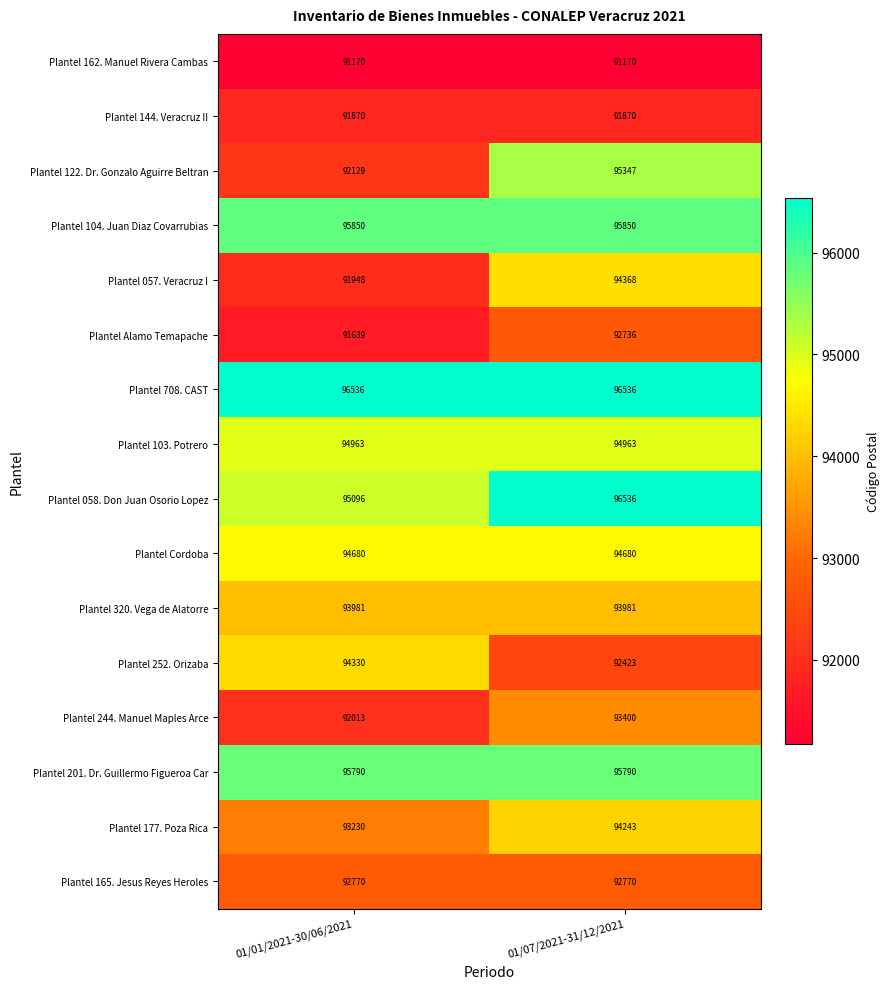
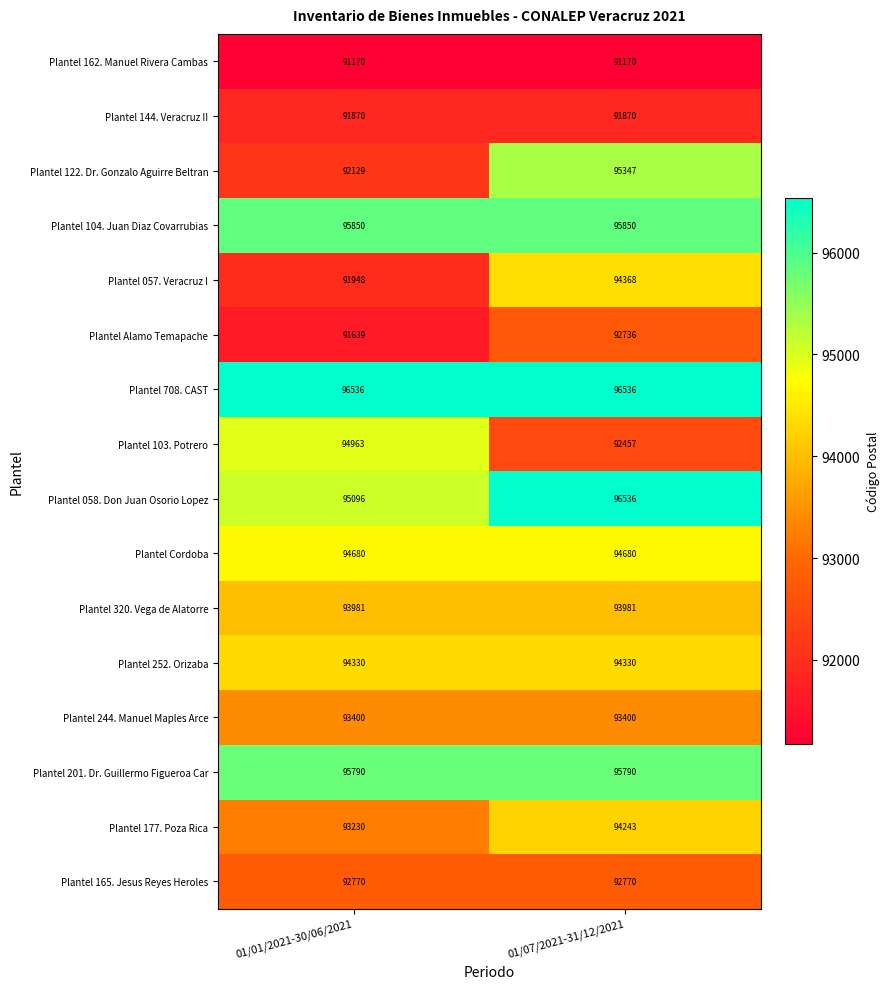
  {
    "Plantel 162. Manuel Rivera Cambas": {
      "01/01/2021-30/06/2021": 91170,
      "01/07/2021-31/12/2021": 91170
    },
    "Plantel 144. Veracruz II": {
      "01/01/2021-30/06/2021": 91870,
      "01/07/2021-31/12/2021": 91870
    },
    "Plantel 122. Dr. Gonzalo Aguirre Beltran": {
      "01/01/2021-30/06/2021": 92129,
      "01/07/2021-31/12/2021": 95347
    },
    "Plantel 104. Juan Diaz Covarrubias": {
      "01/01/2021-30/06/2021": 95850,
      "01/07/2021-31/12/2021": 95850
    },
    "Plantel 057. Veracruz I": {
      "01/01/2021-30/06/2021": 91948,
      "01/07/2021-31/12/2021": 94368
    },
    "Plantel Alamo Temapache": {
      "01/01/2021-30/06/2021": 91639,
      "01/07/2021-31/12/2021": 92736
    },
    "Plantel 708. CAST": {
      "01/01/2021-30/06/2021": 96536,
      "01/07/2021-31/12/2021": 96536
    },
    "Plantel 103. Potrero": {
      "01/01/2021-30/06/2021": 94963,
-     "01/07/2021-31/12/2021": 94963
+     "01/07/2021-31/12/2021": 92457
    },
    "Plantel 058. Don Juan Osorio Lopez": {
      "01/01/2021-30/06/2021": 95096,
      "01/07/2021-31/12/2021": 96536
    },
    "Plantel Cordoba": {
      "01/01/2021-30/06/2021": 94680,
      "01/07/2021-31/12/2021": 94680
    },
    "Plantel 320. Vega de Alatorre": {
      "01/01/2021-30/06/2021": 93981,
      "01/07/2021-31/12/2021": 93981
    },
    "Plantel 252. Orizaba": {
      "01/01/2021-30/06/2021": 94330,
-     "01/07/2021-31/12/2021": 92423
+     "01/07/2021-31/12/2021": 94330
    },
    "Plantel 244. Manuel Maples Arce": {
-     "01/01/2021-30/06/2021": 92013,
+     "01/01/2021-30/06/2021": 93400,
      "01/07/2021-31/12/2021": 93400
    },
    "Plantel 201. Dr. Guillermo Figueroa Car": {
      "01/01/2021-30/06/2021": 95790,
      "01/07/2021-31/12/2021": 95790
    },
    "Plantel 177. Poza Rica": {
      "01/01/2021-30/06/2021": 93230,
      "01/07/2021-31/12/2021": 94243
    },
    "Plantel 165. Jesus Reyes Heroles": {
      "01/01/2021-30/06/2021": 92770,
      "01/07/2021-31/12/2021": 92770
    }
  }
